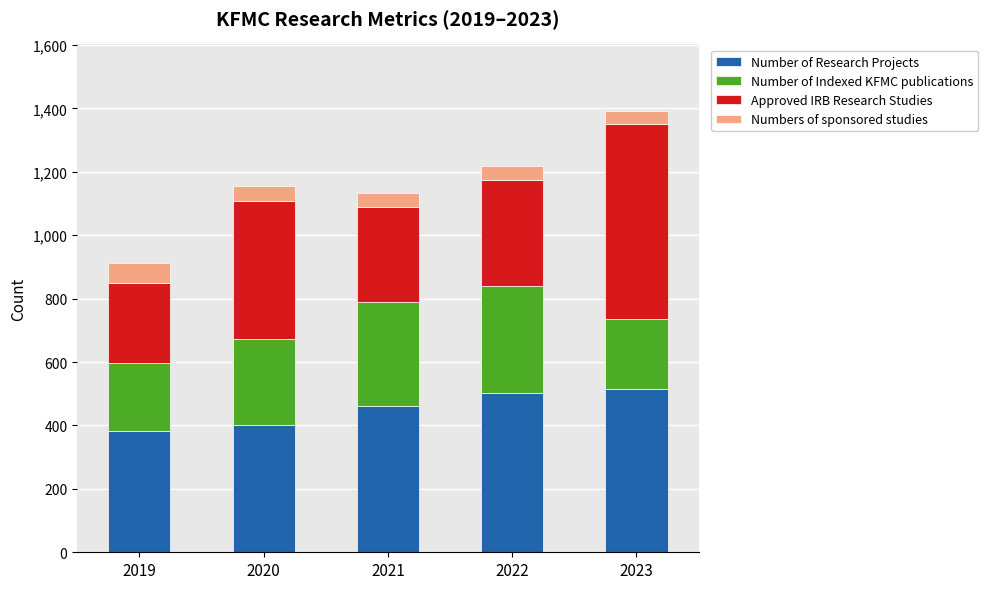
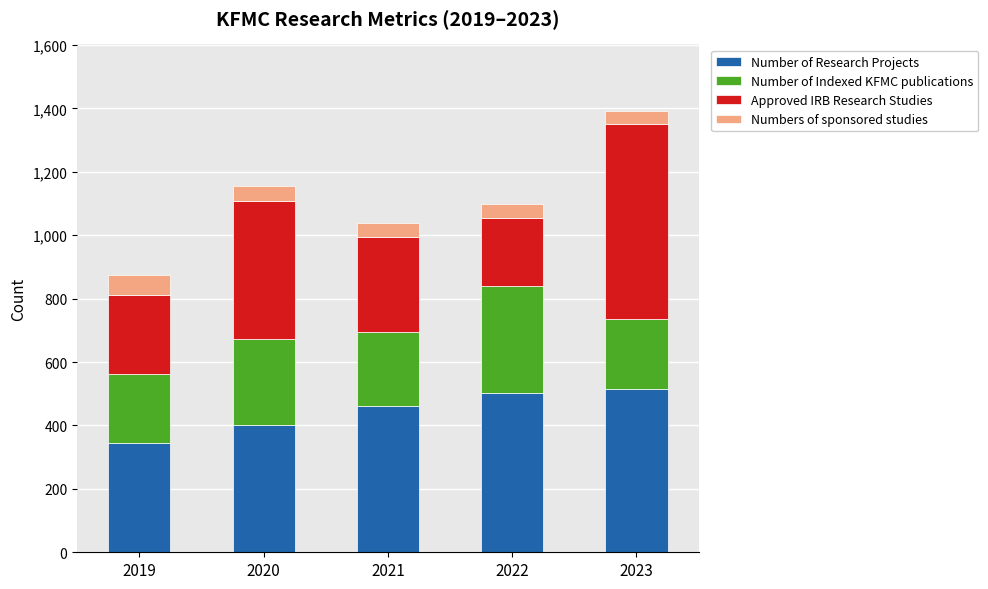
  {
    "Number of Research Projects": {
-     "2019": 380,
+     "2019": 340,
      "2020": 400,
      "2021": 460,
      "2022": 500,
      "2023": 520
    },
    "Number of Indexed KFMC publications": {
      "2019": 220,
      "2020": 270,
-     "2021": 330,
+     "2021": 230,
      "2022": 340,
      "2023": 220
    },
    "Approved IRB Research Studies": {
      "2019": 250,
      "2020": 440,
      "2021": 300,
-     "2022": 330,
+     "2022": 210,
      "2023": 620
    },
    "Numbers of sponsored studies": {
      "2019": 60,
      "2020": 50,
      "2021": 50,
      "2022": 40,
      "2023": 40
    }
  }
